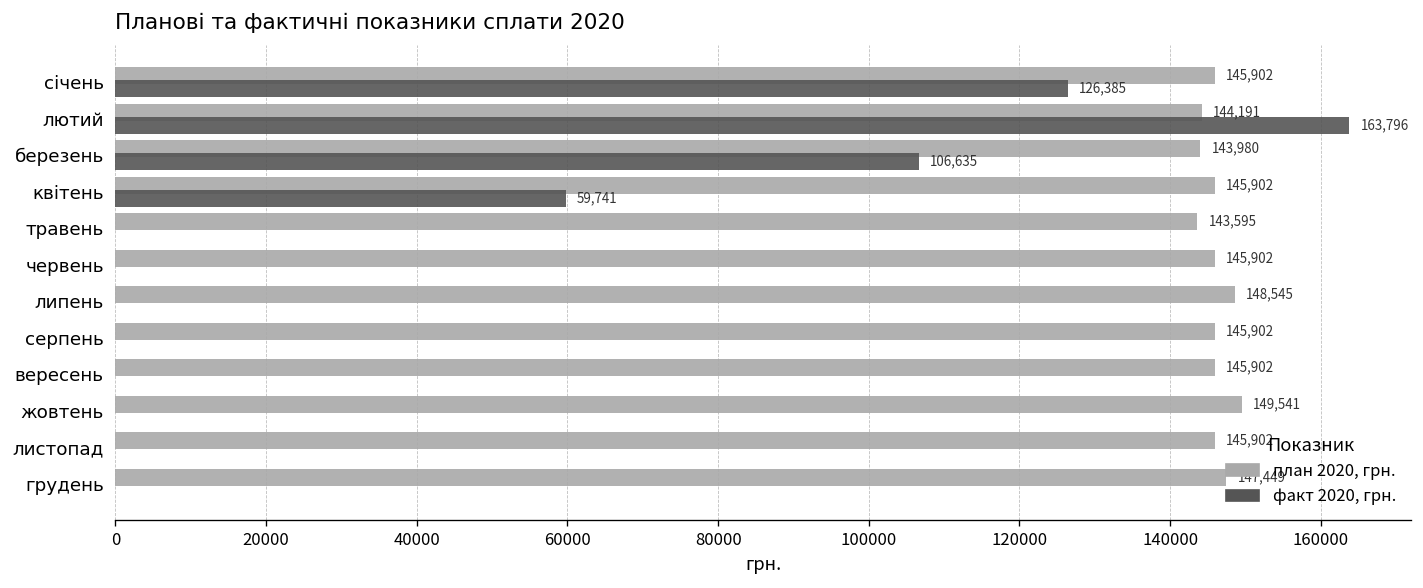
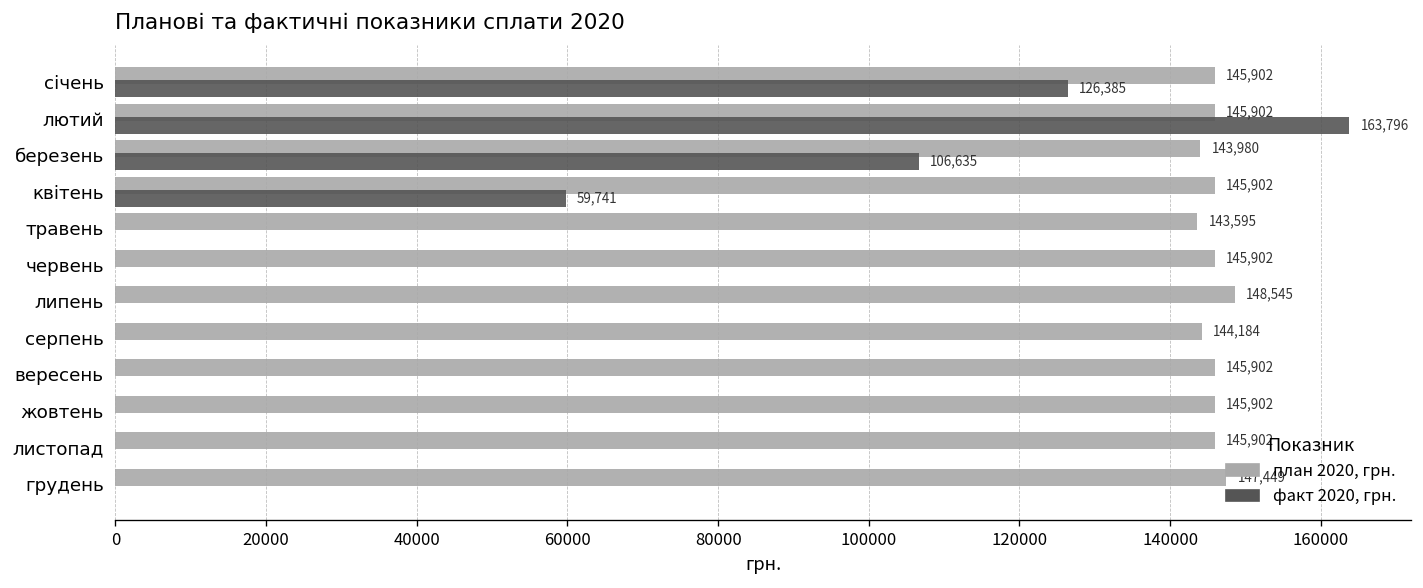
  {
    "план 2020, грн.": {
      "січень": "145,902",
-     "лютий": "144,191",
+     "лютий": "145,902",
      "березень": "143,980",
      "квітень": "145,902",
      "травень": "143,595",
      "червень": "145,902",
      "липень": "148,545",
-     "серпень": "145,902",
+     "серпень": "144,184",
      "вересень": "145,902",
-     "жовтень": "149,541",
+     "жовтень": "145,902",
      "листопад": "145,902",
      "грудень": "147,449"
    },
    "факт 2020, грн.": {
      "січень": "126,385",
      "лютий": "163,796",
      "березень": "106,635",
      "квітень": "59,741"
    }
  }
